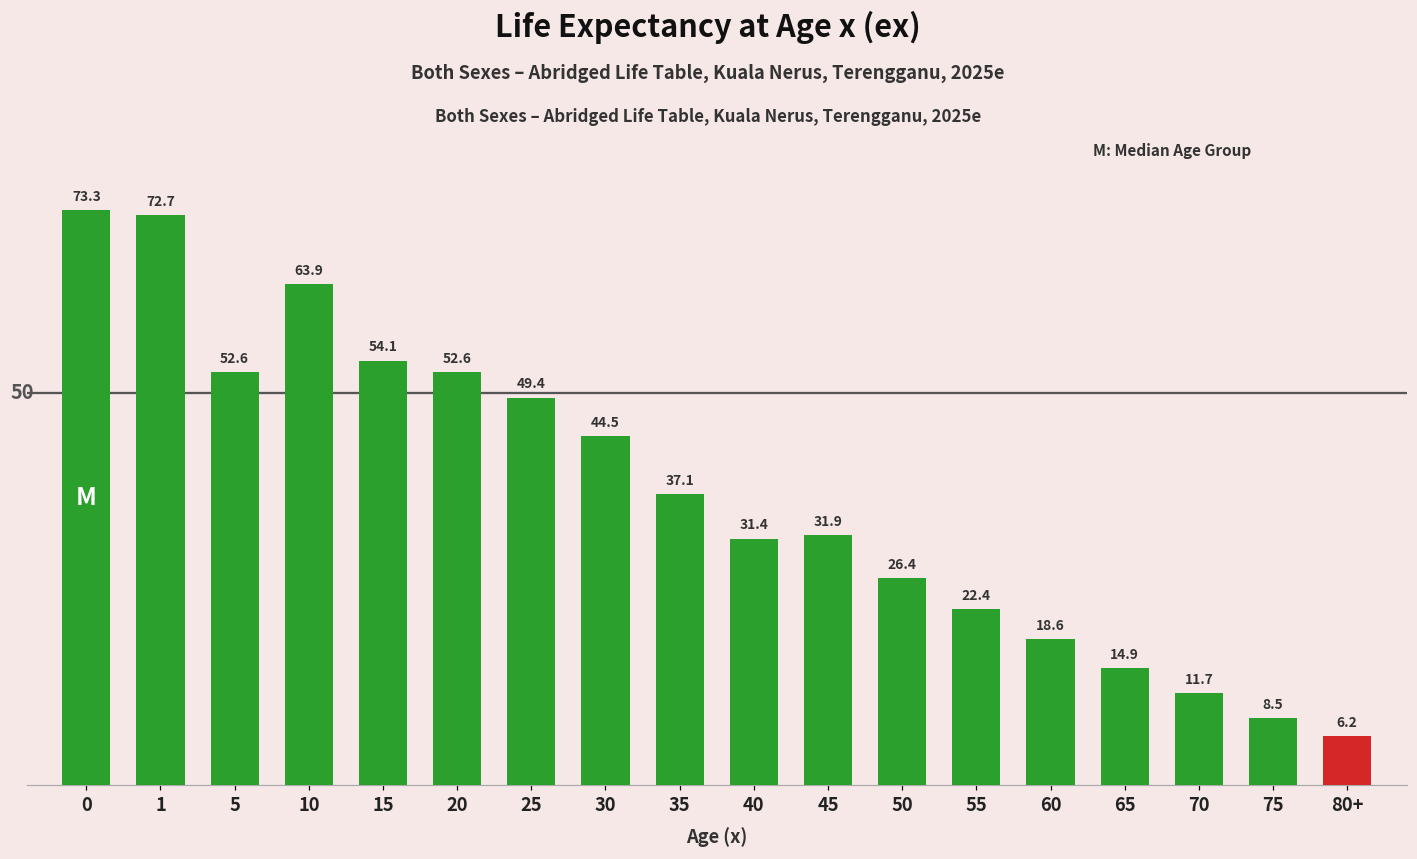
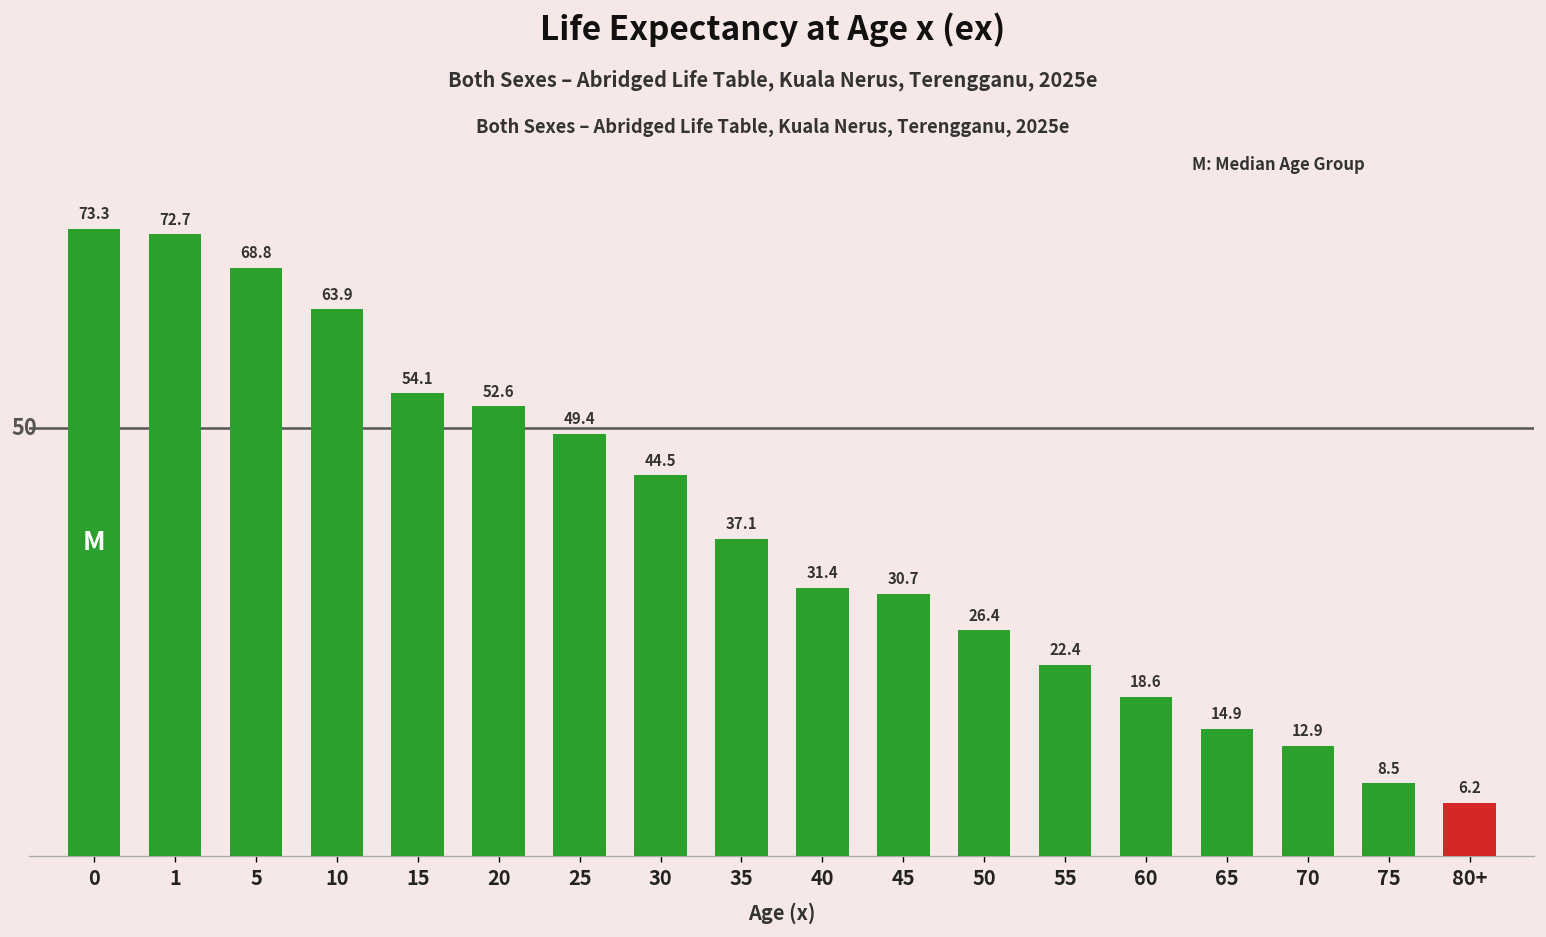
  {
    "0": 73.3,
    "1": 72.7,
-   "5": 52.6,
+   "5": 68.8,
    "10": 63.9,
    "15": 54.1,
    "20": 52.6,
    "25": 49.4,
    "30": 44.5,
    "35": 37.1,
    "40": 31.4,
-   "45": 31.9,
+   "45": 30.7,
    "50": 26.4,
    "55": 22.4,
    "60": 18.6,
    "65": 14.9,
-   "70": 11.7,
+   "70": 12.9,
    "75": 8.5,
    "80+": 6.2
  }
